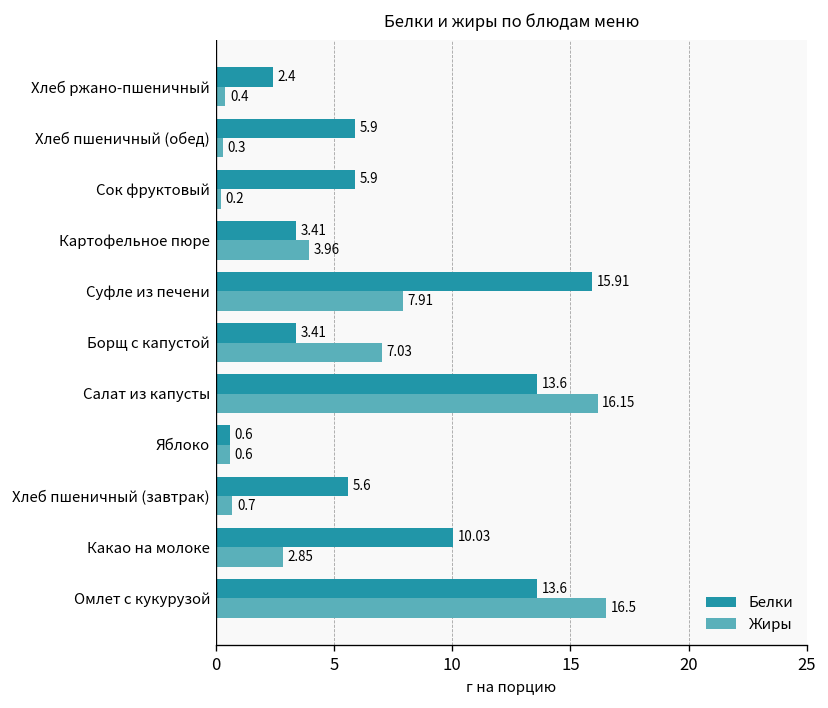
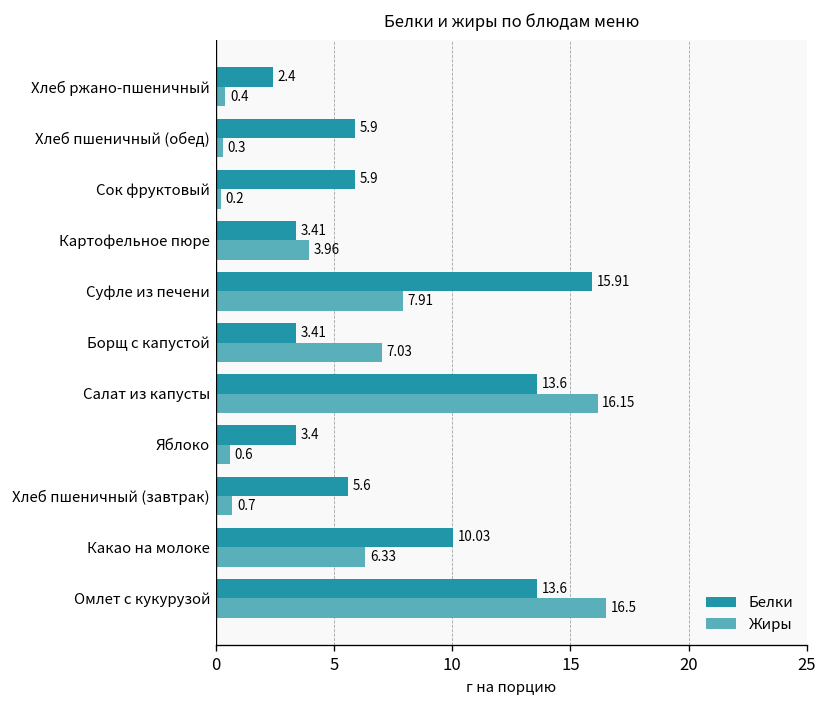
  {
    "Белки": {
      "Хлеб ржано-пшеничный": 2.4,
      "Хлеб пшеничный (обед)": 5.9,
      "Сок фруктовый": 5.9,
      "Картофельное пюре": 3.41,
      "Суфле из печени": 15.91,
      "Борщ с капустой": 3.41,
      "Салат из капусты": 13.6,
-     "Яблоко": 0.6,
+     "Яблоко": 3.4,
      "Хлеб пшеничный (завтрак)": 5.6,
      "Какао на молоке": 10.03,
      "Омлет с кукурузой": 13.6
    },
    "Жиры": {
      "Хлеб ржано-пшеничный": 0.4,
      "Хлеб пшеничный (обед)": 0.3,
      "Сок фруктовый": 0.2,
      "Картофельное пюре": 3.96,
      "Суфле из печени": 7.91,
      "Борщ с капустой": 7.03,
      "Салат из капусты": 16.15,
      "Яблоко": 0.6,
      "Хлеб пшеничный (завтрак)": 0.7,
-     "Какао на молоке": 2.85,
+     "Какао на молоке": 6.33,
      "Омлет с кукурузой": 16.5
    }
  }
